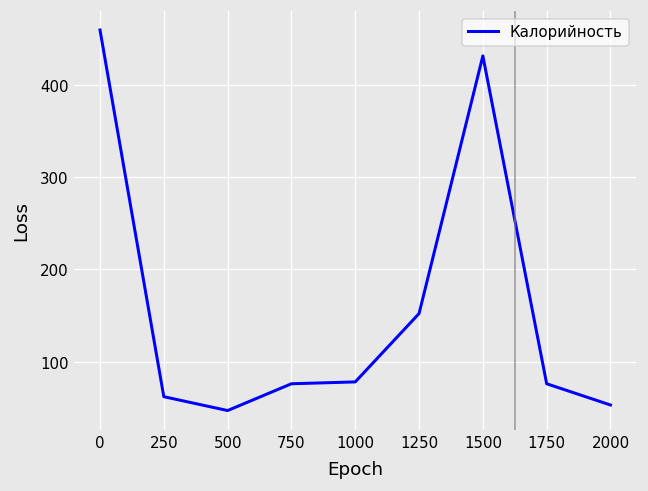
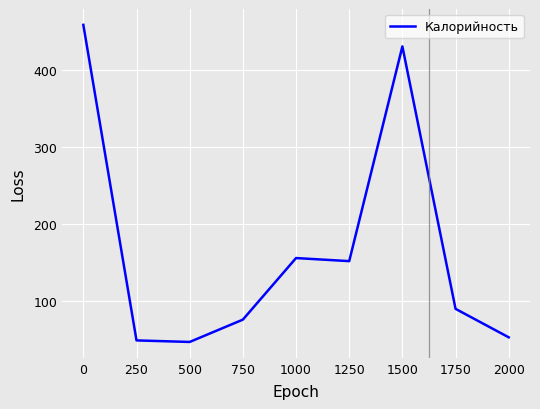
  {
    "0": 460,
-   "250": 60,
+   "250": 50,
    "500": 50,
    "750": 80,
-   "1000": 80,
+   "1000": 160,
    "1250": 150,
    "1500": 430,
-   "1750": 80,
+   "1750": 90,
    "2000": 50
  }
